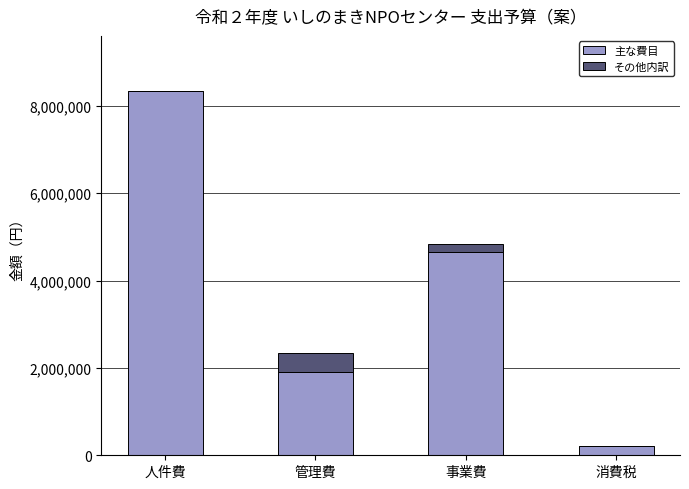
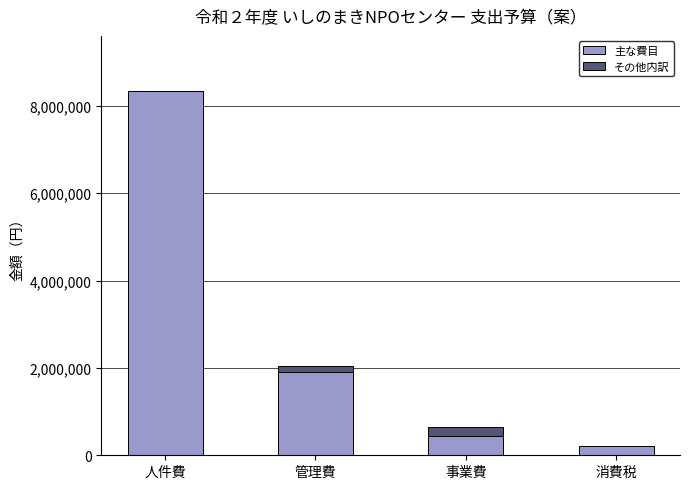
  {
    "主な費目": {
      "人件費": "8,400,000",
      "管理費": "1,900,000",
-     "事業費": "4,600,000",
+     "事業費": "500,000",
      "消費税": "200,000"
    },
    "その他内訳": {
      "人件費": "0",
-     "管理費": "500,000",
+     "管理費": "100,000",
      "事業費": "200,000",
      "消費税": "0"
    }
  }
